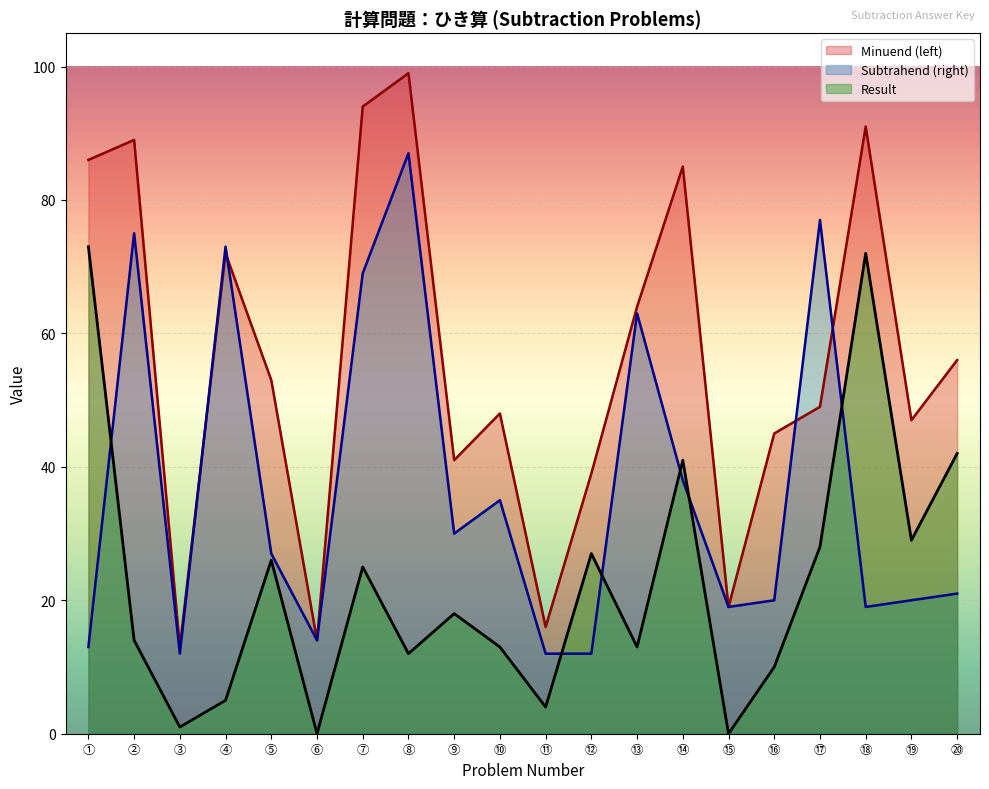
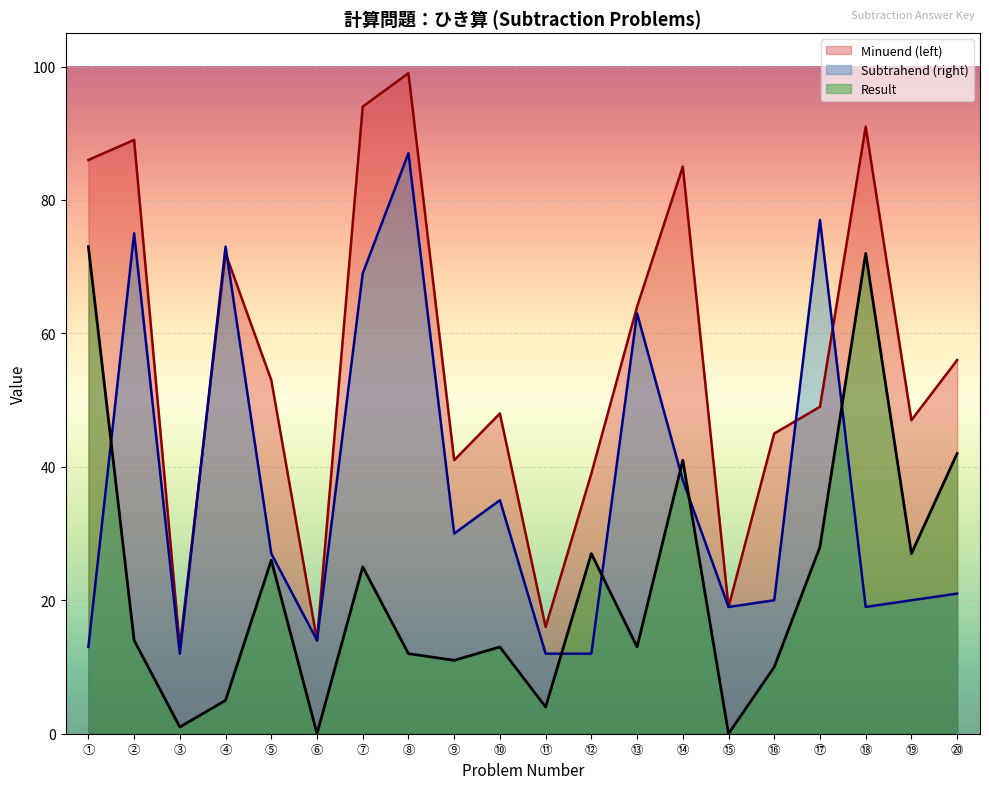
  {
    "Minuend (left)": {
      "①": 86,
      "②": 89,
      "③": 13,
      "④": 72,
      "⑤": 53,
      "⑦": 94,
      "⑧": 99,
      "⑨": 41,
      "⑩": 48,
      "⑪": 16,
      "⑫": 39,
      "⑬": 64,
      "⑭": 85,
      "⑯": 45,
      "⑰": 49,
      "⑱": 91,
      "⑲": 47,
      "⑳": 56
    },
    "Subtrahend (right)": {
      "①": 13,
      "②": 75,
      "③": 12,
      "④": 73,
      "⑤": 27,
      "⑦": 69,
      "⑧": 87,
      "⑨": 30,
      "⑩": 35,
      "⑪": 12,
      "⑫": 12,
      "⑬": 63,
      "⑭": 38,
      "⑯": 20,
      "⑰": 77,
      "⑱": 19,
      "⑲": 20,
      "⑳": 21
    },
    "Result": {
      "①": 73,
      "②": 14,
      "③": 1,
      "④": 5,
      "⑤": 26,
      "⑥": 0,
      "⑦": 25,
      "⑧": 12,
-     "⑨": 18,
+     "⑨": 11,
      "⑩": 13,
      "⑪": 4,
      "⑫": 27,
      "⑬": 13,
      "⑭": 41,
      "⑮": 0,
      "⑯": 10,
      "⑰": 28,
      "⑱": 72,
-     "⑲": 29,
+     "⑲": 27,
      "⑳": 42
    }
  }
